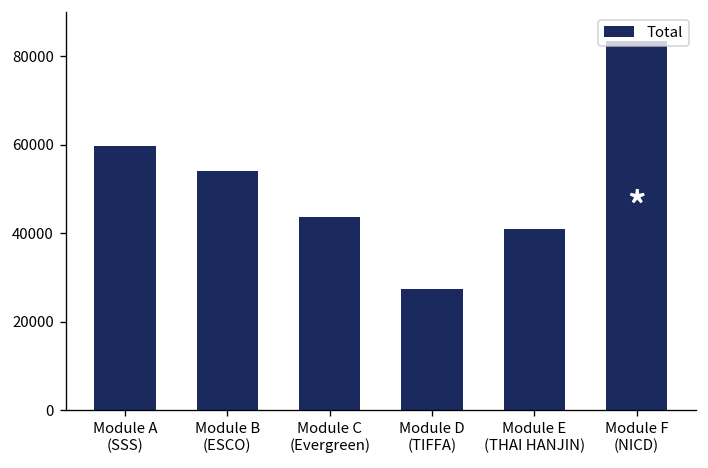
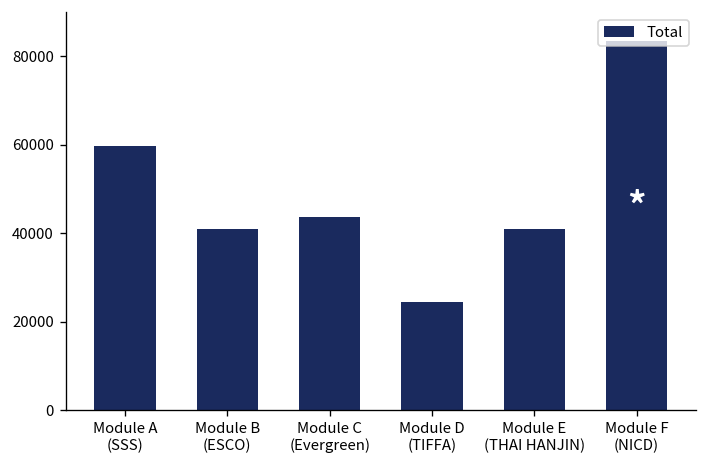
  {
    "Module A (SSS)": 60000,
-   "Module B (ESCO)": 54000,
+   "Module B (ESCO)": 41000,
    "Module C (Evergreen)": 44000,
-   "Module D (TIFFA)": 27000,
+   "Module D (TIFFA)": 25000,
    "Module E (THAI HANJIN)": 41000
  }
